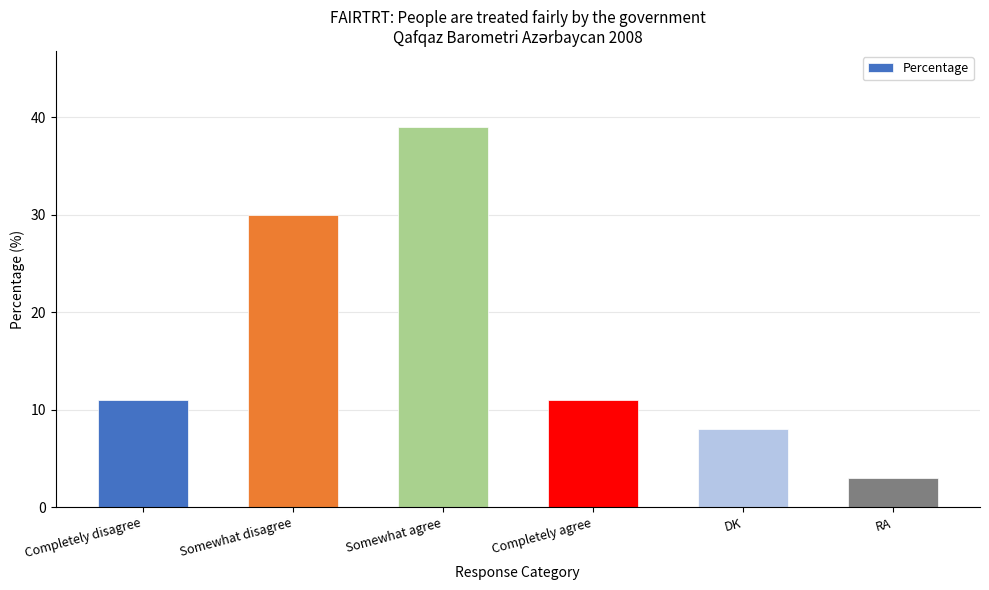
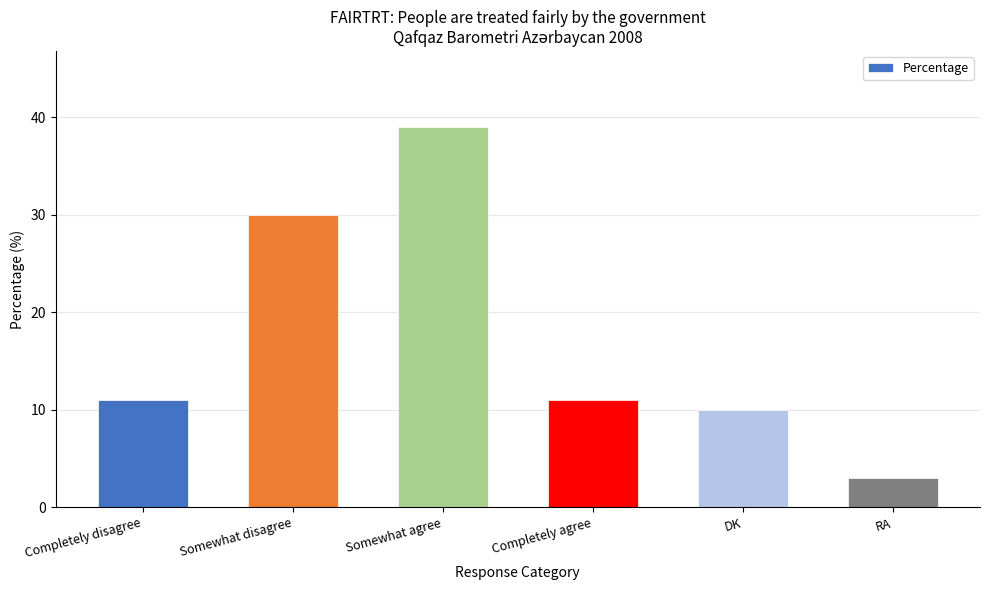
  {
    "Completely disagree": 11,
    "Somewhat disagree": 30,
    "Somewhat agree": 39,
    "Completely agree": 11,
-   "DK": 8,
+   "DK": 10,
    "RA": 3
  }
